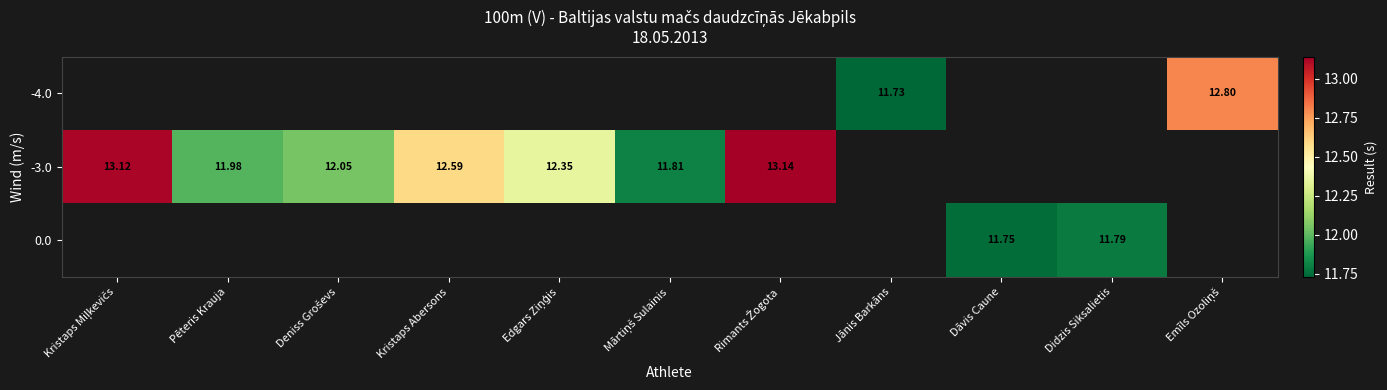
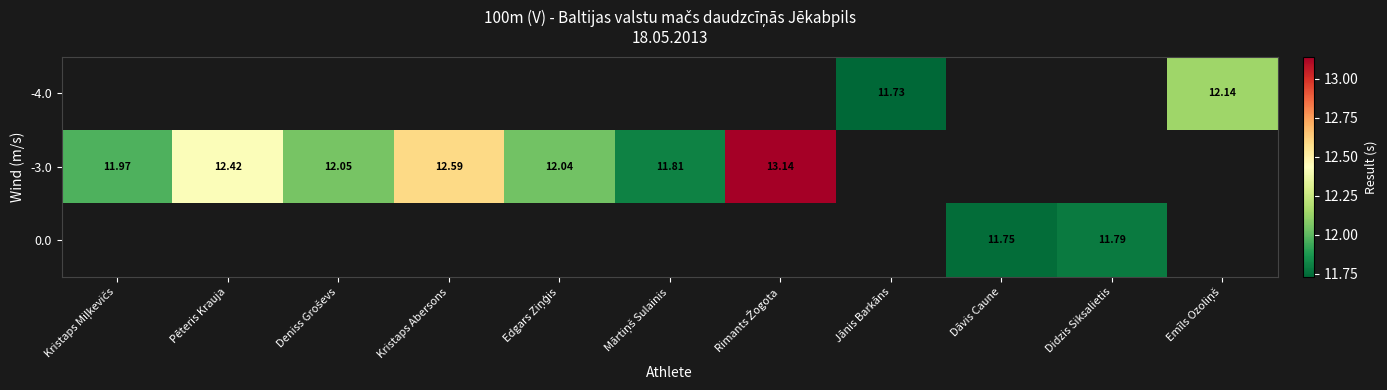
  {
    "-4.0": {
      "Jānis Barkāns": 11.73,
-     "Emīls Ozoliņš": 12.80
+     "Emīls Ozoliņš": 12.14
    },
    "-3.0": {
-     "Kristaps Miļkevičs": 13.12,
-     "Pēteris Krauja": 11.98,
+     "Kristaps Miļkevičs": 11.97,
+     "Pēteris Krauja": 12.42,
      "Deniss Groševs": 12.05,
      "Kristaps Abersons": 12.59,
-     "Edgars Ziņģis": 12.35,
+     "Edgars Ziņģis": 12.04,
      "Mārtiņš Sulainis": 11.81,
      "Rimants Žogota": 13.14
    },
    "0.0": {
      "Dāvis Caune": 11.75,
      "Didzis Siksalietis": 11.79
    }
  }
